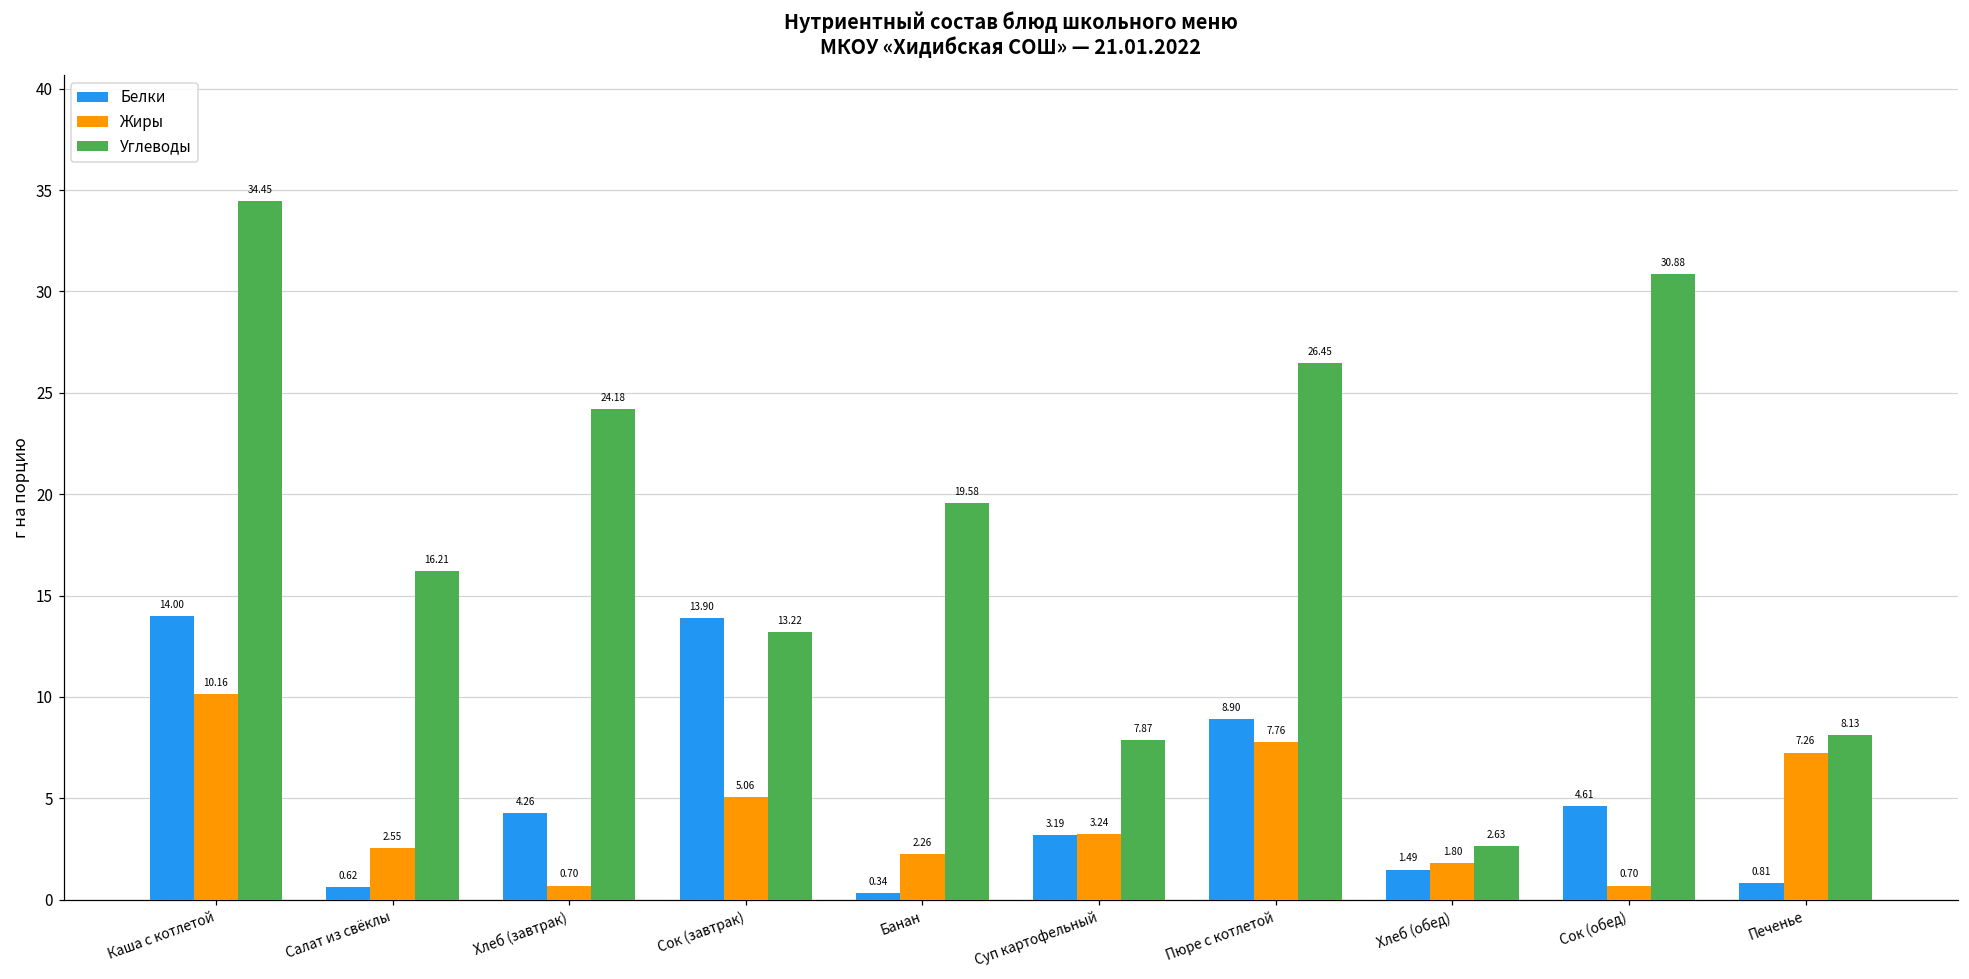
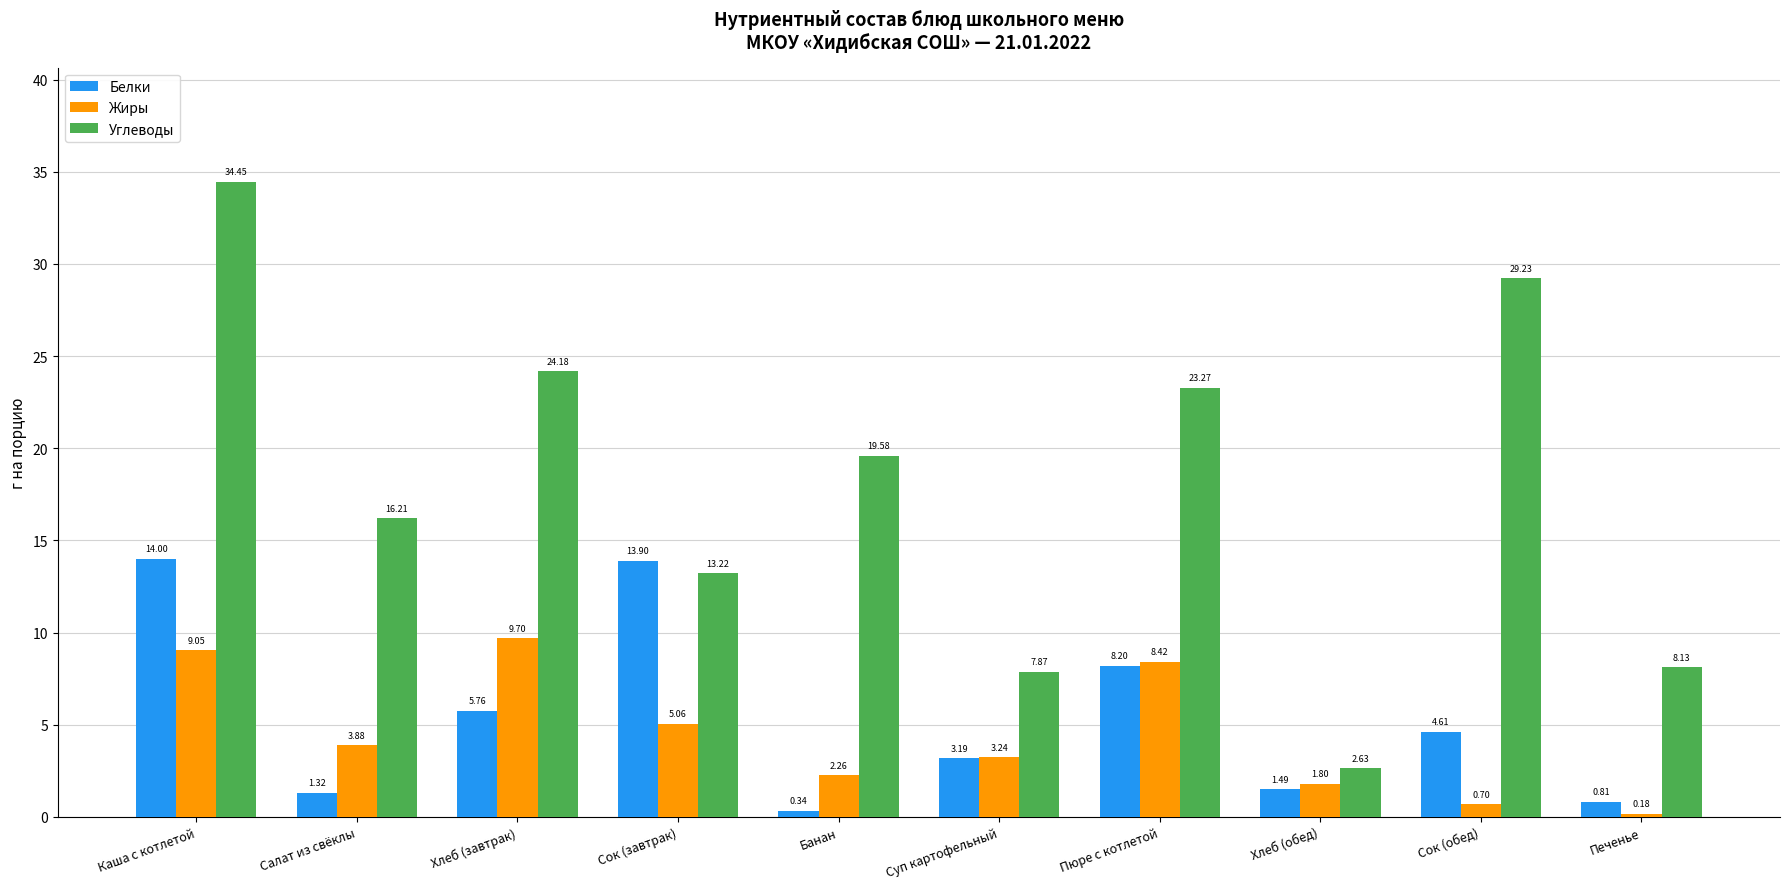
  {
    "Белки": {
      "Каша с котлетой": 14.00,
-     "Салат из свёклы": 0.62,
-     "Хлеб (завтрак)": 4.26,
+     "Салат из свёклы": 1.32,
+     "Хлеб (завтрак)": 5.76,
      "Сок (завтрак)": 13.90,
      "Банан": 0.34,
      "Суп картофельный": 3.19,
-     "Пюре с котлетой": 8.90,
+     "Пюре с котлетой": 8.20,
      "Хлеб (обед)": 1.49,
      "Сок (обед)": 4.61,
      "Печенье": 0.81
    },
    "Жиры": {
-     "Каша с котлетой": 10.16,
-     "Салат из свёклы": 2.55,
-     "Хлеб (завтрак)": 0.70,
+     "Каша с котлетой": 9.05,
+     "Салат из свёклы": 3.88,
+     "Хлеб (завтрак)": 9.70,
      "Сок (завтрак)": 5.06,
      "Банан": 2.26,
      "Суп картофельный": 3.24,
-     "Пюре с котлетой": 7.76,
+     "Пюре с котлетой": 8.42,
      "Хлеб (обед)": 1.80,
      "Сок (обед)": 0.70,
-     "Печенье": 7.26
+     "Печенье": 0.18
    },
    "Углеводы": {
      "Каша с котлетой": 34.45,
      "Салат из свёклы": 16.21,
      "Хлеб (завтрак)": 24.18,
      "Сок (завтрак)": 13.22,
      "Банан": 19.58,
      "Суп картофельный": 7.87,
-     "Пюре с котлетой": 26.45,
+     "Пюре с котлетой": 23.27,
      "Хлеб (обед)": 2.63,
-     "Сок (обед)": 30.88,
+     "Сок (обед)": 29.23,
      "Печенье": 8.13
    }
  }
